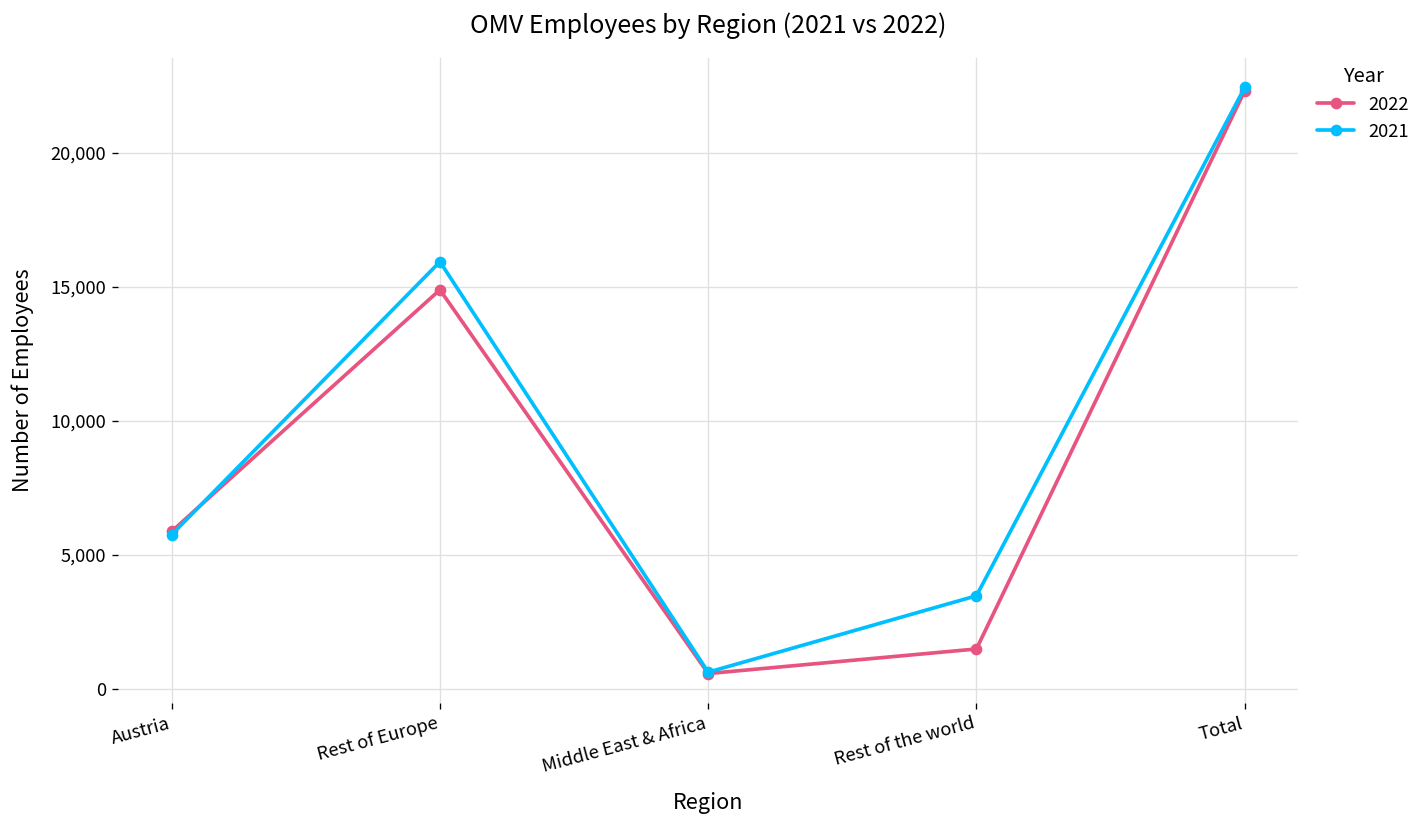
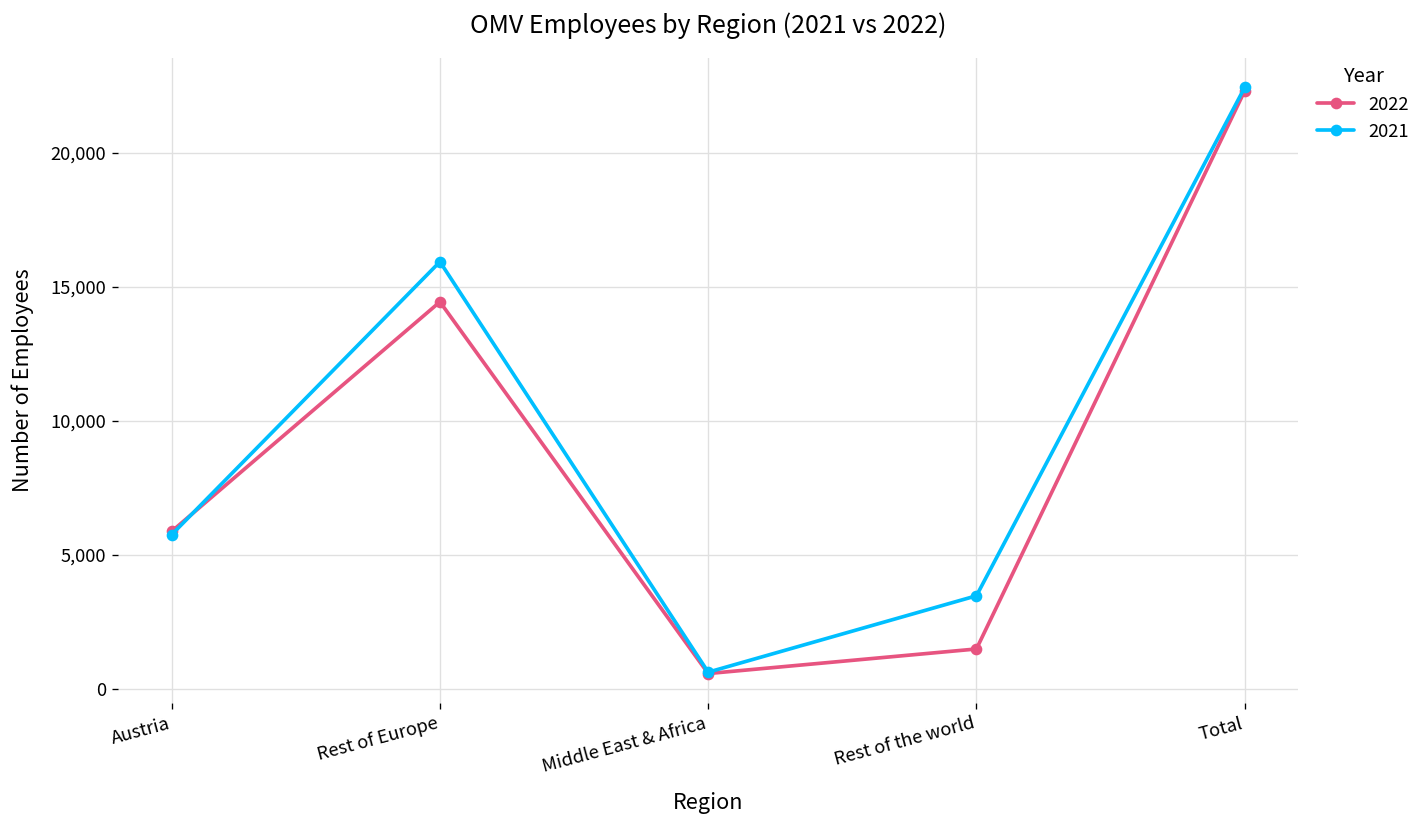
  {
    "2022": {
      "Austria": "5,900",
-     "Rest of Europe": "14,900",
+     "Rest of Europe": "14,400",
      "Rest of the world": "1,500",
      "Total": "22,300"
    },
    "2021": {
      "Austria": "5,800",
      "Rest of Europe": "15,900",
      "Rest of the world": "3,500",
      "Total": "22,400"
    }
  }
